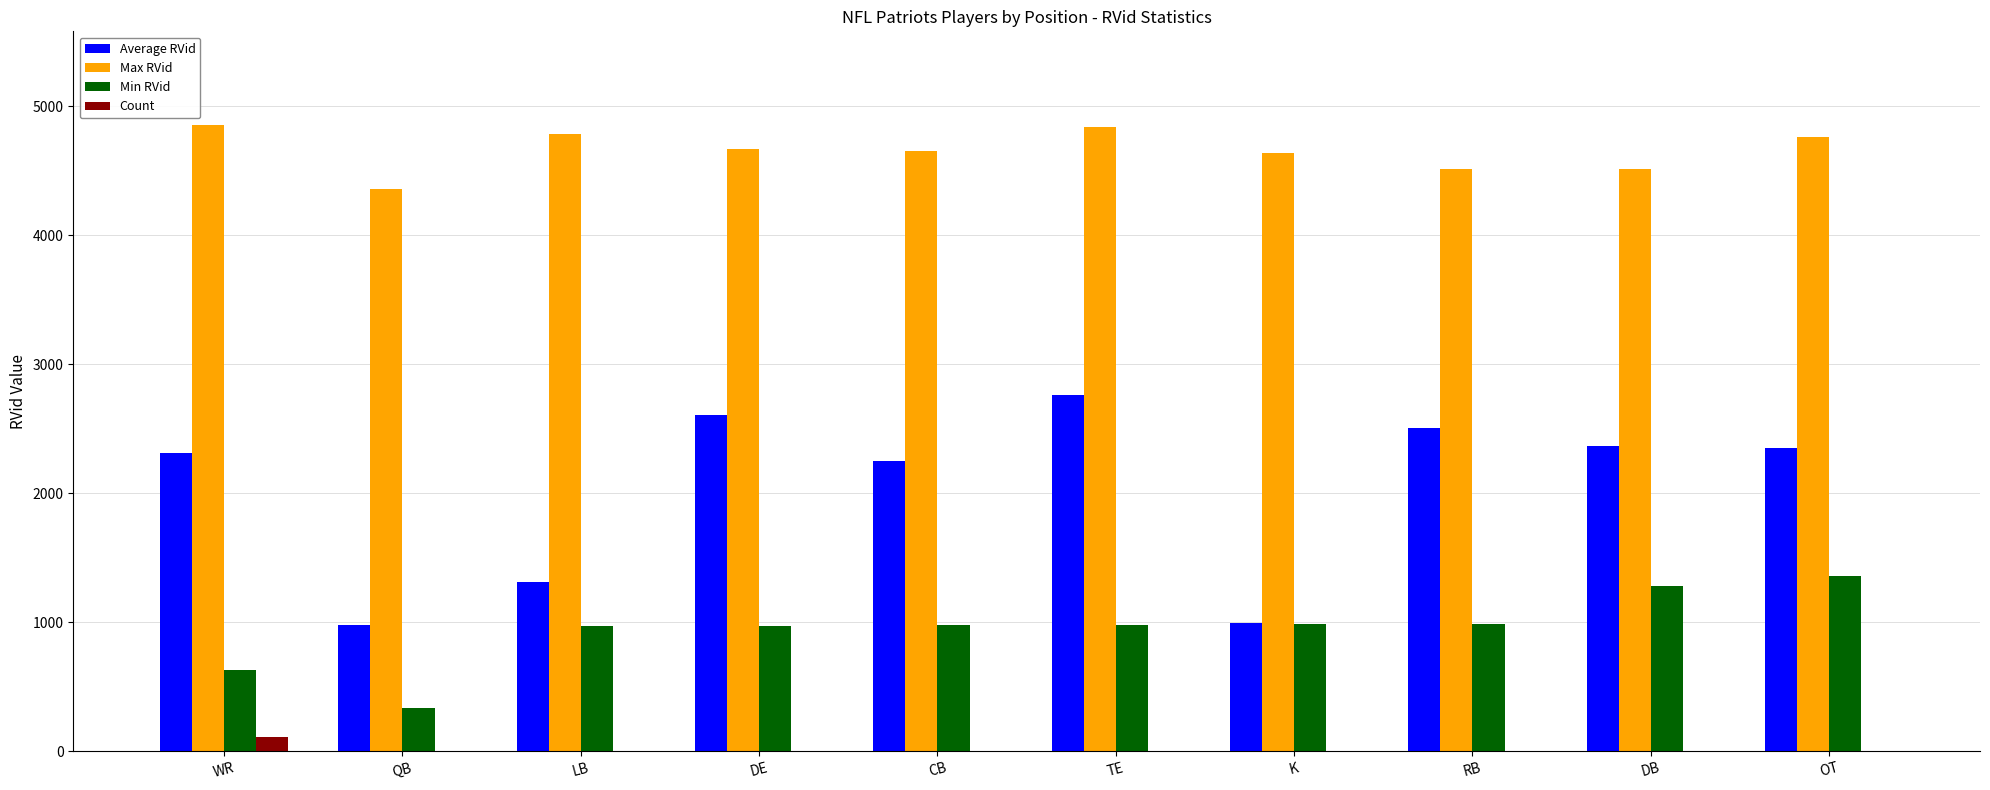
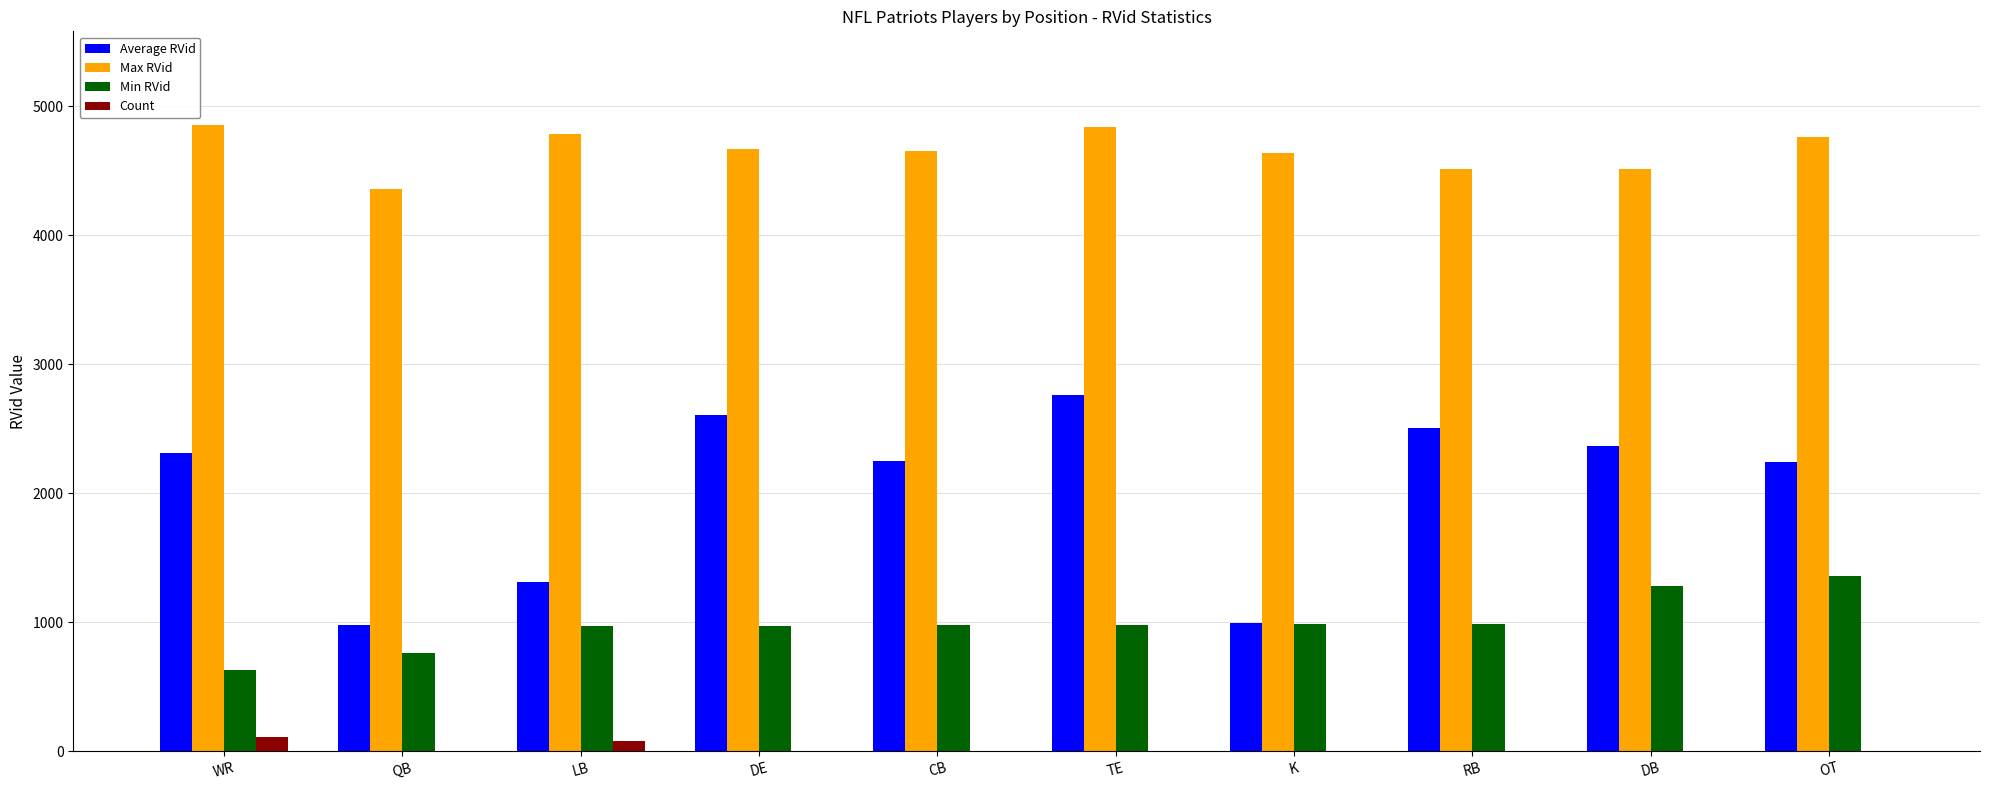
  {
    "Average RVid": {
      "WR": 2310,
      "QB": 980,
      "LB": 1310,
      "DE": 2610,
      "CB": 2250,
      "TE": 2770,
      "K": 990,
      "RB": 2510,
      "DB": 2360,
-     "OT": 2350
+     "OT": 2240
    },
    "Max RVid": {
      "WR": 4850,
      "QB": 4360,
      "LB": 4790,
      "DE": 4670,
      "CB": 4660,
      "TE": 4840,
      "K": 4640,
      "RB": 4510,
      "DB": 4510,
      "OT": 4770
    },
    "Min RVid": {
      "WR": 630,
-     "QB": 340,
+     "QB": 770,
      "LB": 970,
      "DE": 980,
      "CB": 980,
      "TE": 980,
      "K": 990,
      "RB": 990,
      "DB": 1280,
      "OT": 1360
    },
    "Count": {
      "WR": 110,
-     "LB": 0
+     "LB": 80
    }
  }
